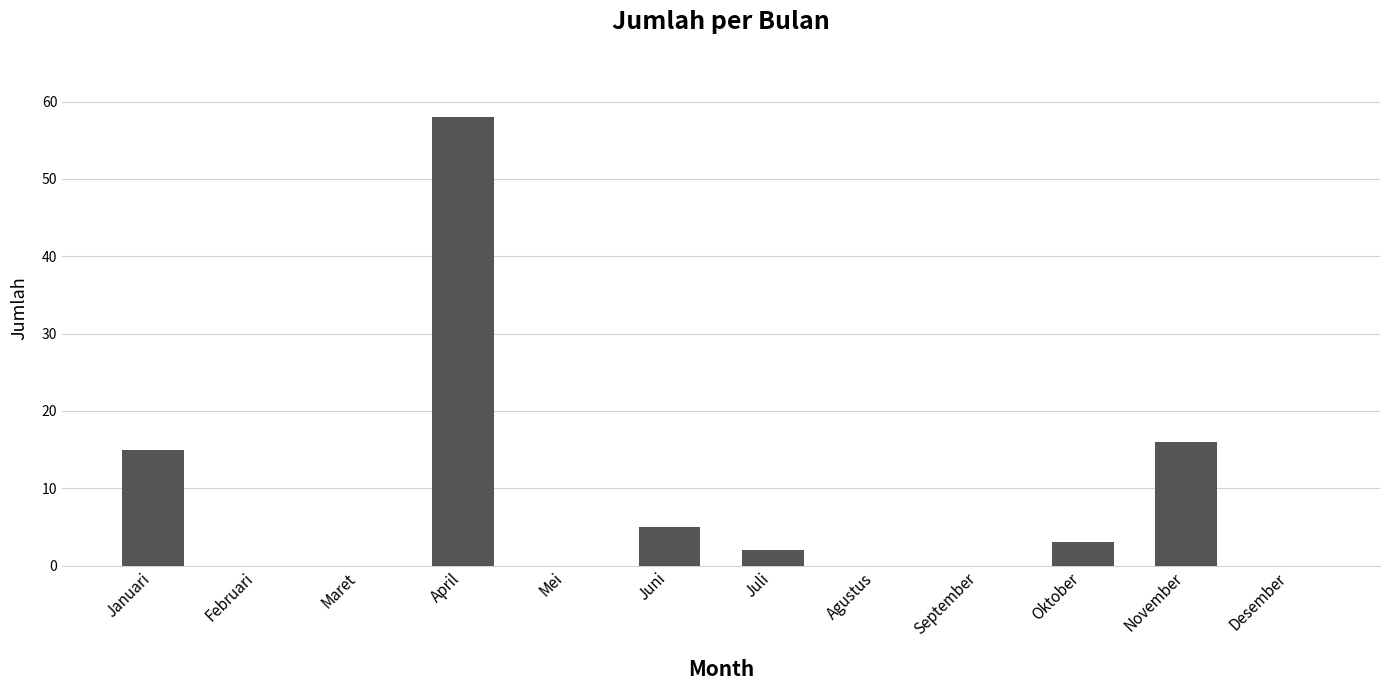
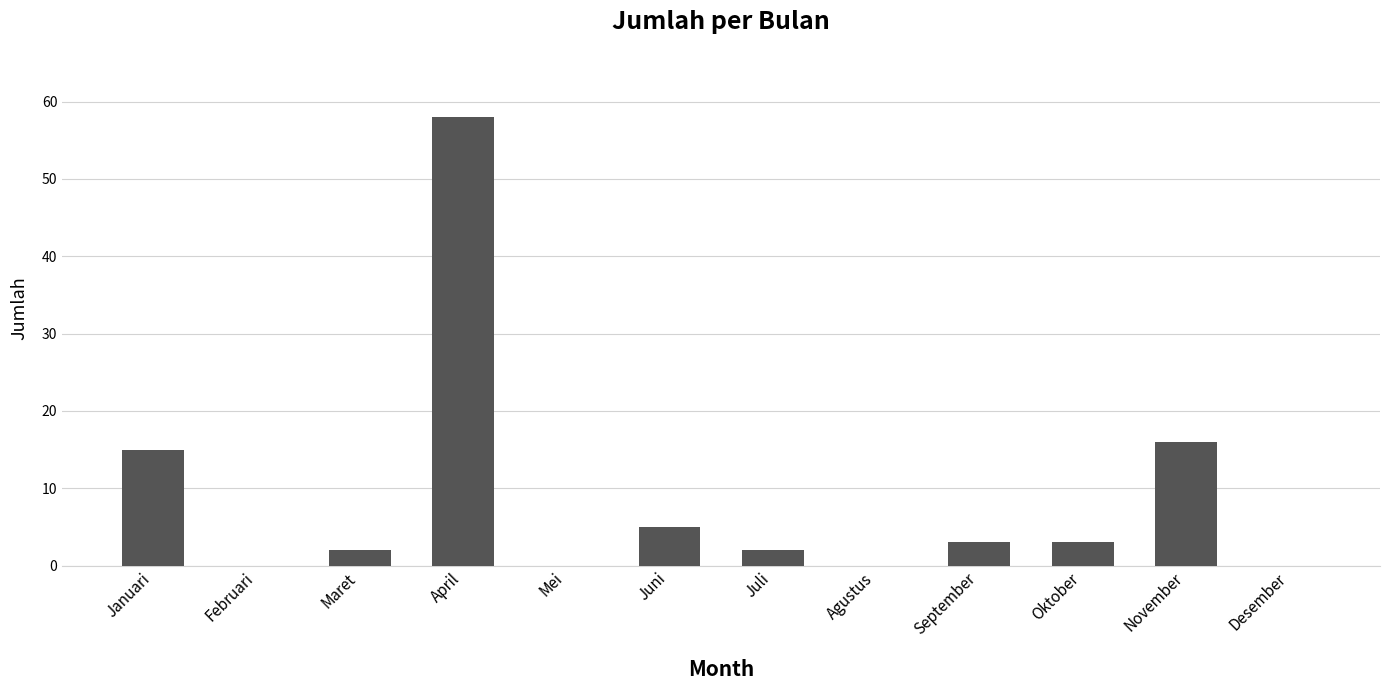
  {
    "Januari": 15,
    "Februari": 0,
-   "Maret": 0,
+   "Maret": 2,
    "April": 58,
    "Mei": 0,
    "Juni": 5,
    "Juli": 2,
    "Agustus": 0,
-   "September": 0,
+   "September": 3,
    "Oktober": 3,
    "November": 16,
    "Desember": 0
  }
